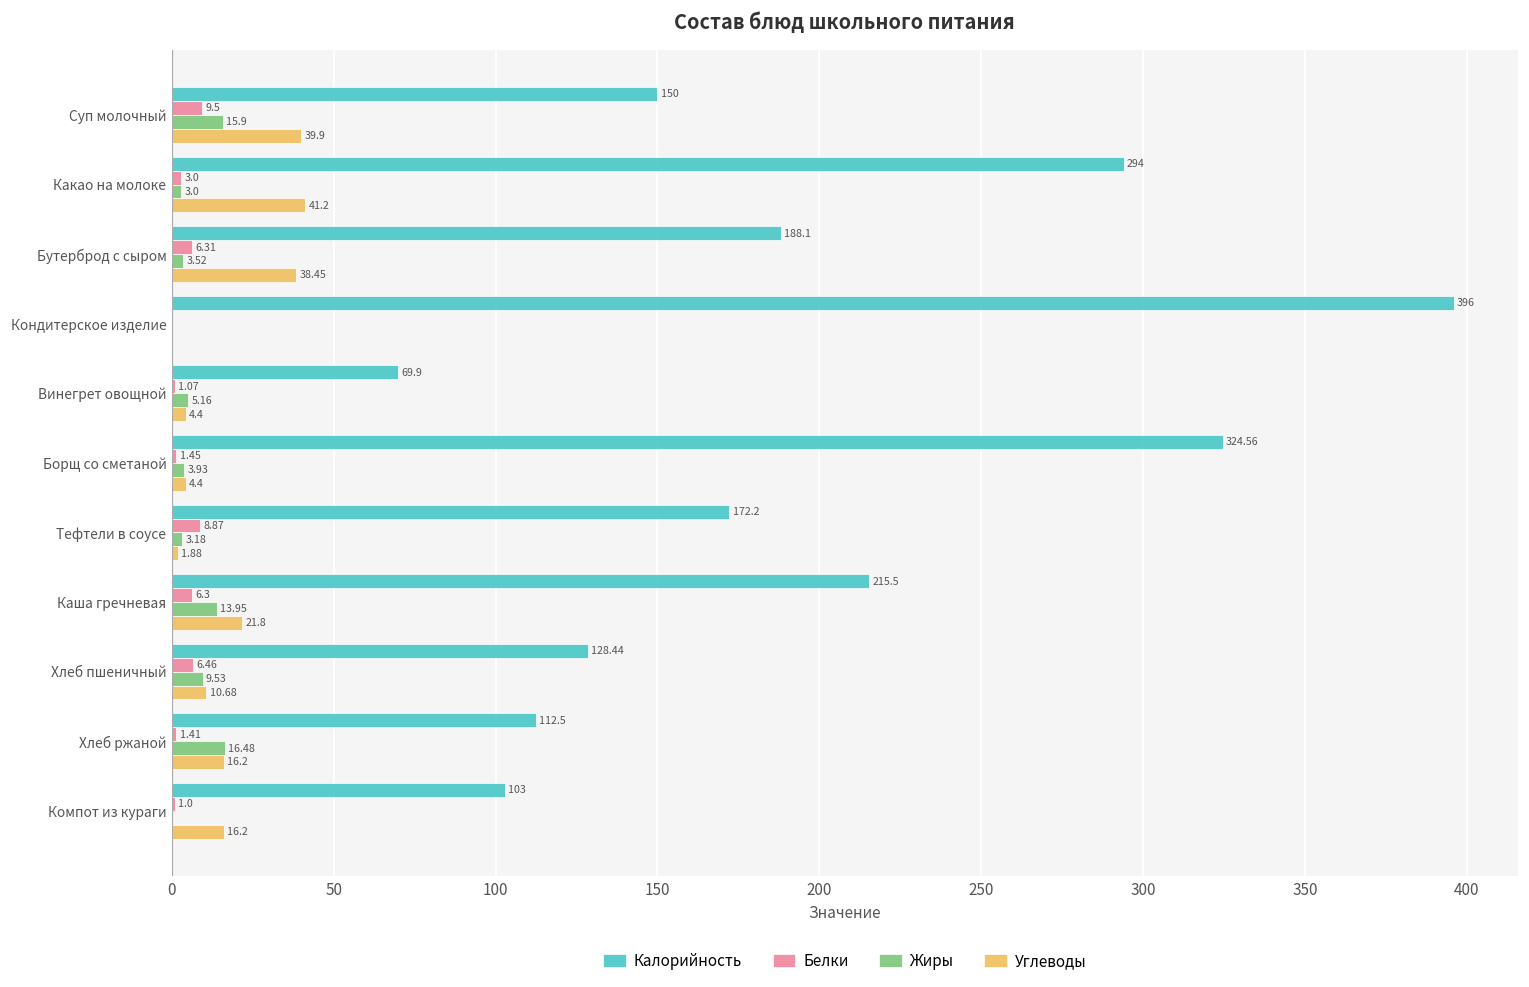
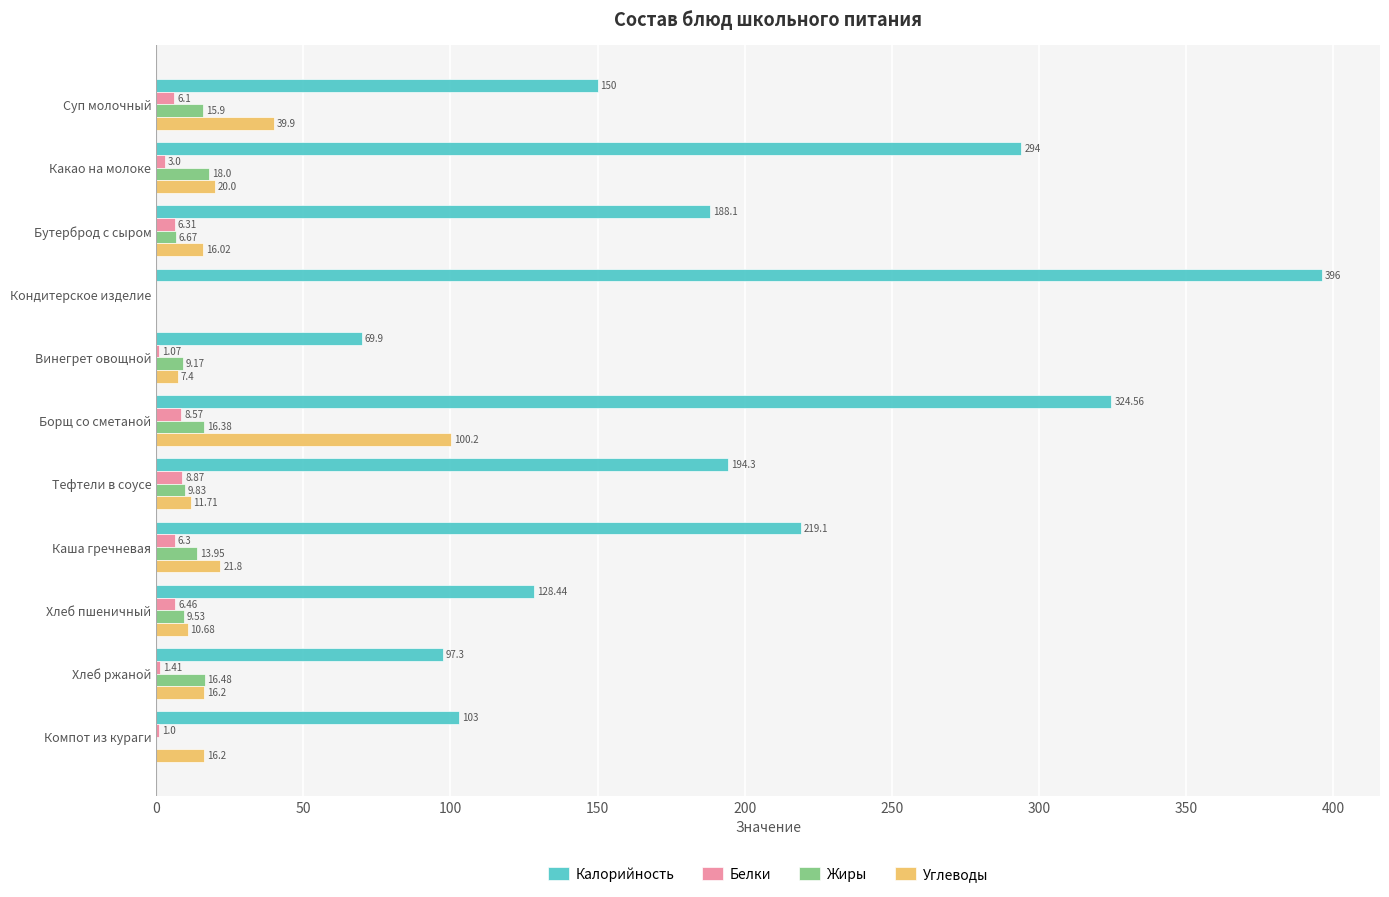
  {
    "Калорийность": {
      "Суп молочный": 150,
      "Какао на молоке": 294,
      "Бутерброд с сыром": 188.1,
      "Кондитерское изделие": 396,
      "Винегрет овощной": 69.9,
      "Борщ со сметаной": 324.56,
-     "Тефтели в соусе": 172.2,
-     "Каша гречневая": 215.5,
+     "Тефтели в соусе": 194.3,
+     "Каша гречневая": 219.1,
      "Хлеб пшеничный": 128.44,
-     "Хлеб ржаной": 112.5,
+     "Хлеб ржаной": 97.3,
      "Компот из кураги": 103
    },
    "Белки": {
-     "Суп молочный": 9.5,
+     "Суп молочный": 6.1,
      "Какао на молоке": 3.0,
      "Бутерброд с сыром": 6.31,
      "Винегрет овощной": 1.07,
-     "Борщ со сметаной": 1.45,
+     "Борщ со сметаной": 8.57,
      "Тефтели в соусе": 8.87,
      "Каша гречневая": 6.3,
      "Хлеб пшеничный": 6.46,
      "Хлеб ржаной": 1.41,
      "Компот из кураги": 1.0
    },
    "Жиры": {
      "Суп молочный": 15.9,
-     "Какао на молоке": 3.0,
-     "Бутерброд с сыром": 3.52,
-     "Винегрет овощной": 5.16,
-     "Борщ со сметаной": 3.93,
-     "Тефтели в соусе": 3.18,
+     "Какао на молоке": 18.0,
+     "Бутерброд с сыром": 6.67,
+     "Винегрет овощной": 9.17,
+     "Борщ со сметаной": 16.38,
+     "Тефтели в соусе": 9.83,
      "Каша гречневая": 13.95,
      "Хлеб пшеничный": 9.53,
      "Хлеб ржаной": 16.48
    },
    "Углеводы": {
      "Суп молочный": 39.9,
-     "Какао на молоке": 41.2,
-     "Бутерброд с сыром": 38.45,
-     "Винегрет овощной": 4.4,
-     "Борщ со сметаной": 4.4,
-     "Тефтели в соусе": 1.88,
+     "Какао на молоке": 20.0,
+     "Бутерброд с сыром": 16.02,
+     "Винегрет овощной": 7.4,
+     "Борщ со сметаной": 100.2,
+     "Тефтели в соусе": 11.71,
      "Каша гречневая": 21.8,
      "Хлеб пшеничный": 10.68,
      "Хлеб ржаной": 16.2,
      "Компот из кураги": 16.2
    }
  }
